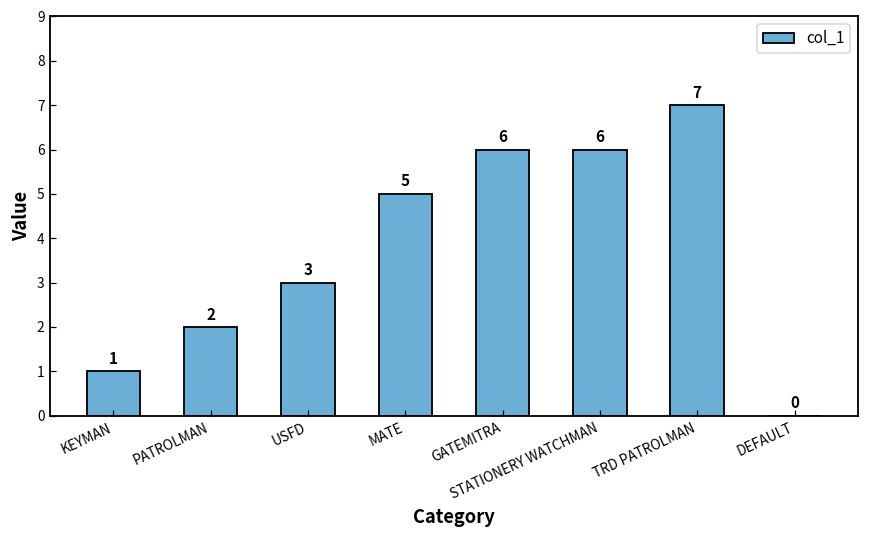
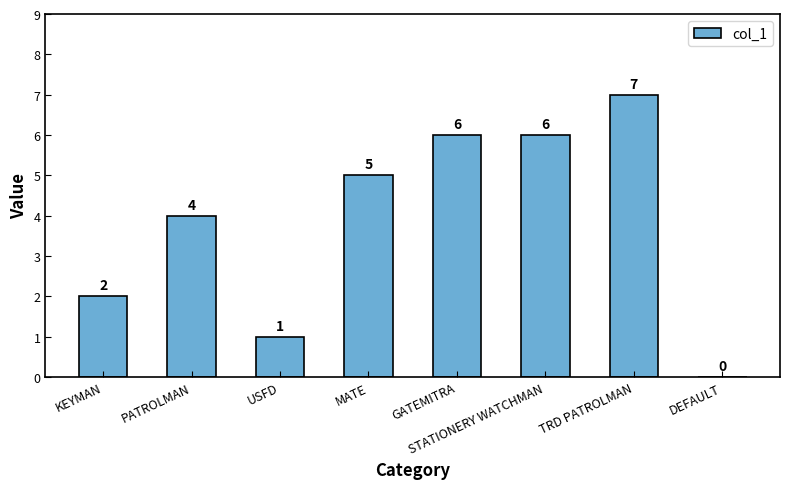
  {
-   "KEYMAN": 1,
-   "PATROLMAN": 2,
-   "USFD": 3,
+   "KEYMAN": 2,
+   "PATROLMAN": 4,
+   "USFD": 1,
    "MATE": 5,
    "GATEMITRA": 6,
    "STATIONERY WATCHMAN": 6,
    "TRD PATROLMAN": 7,
    "DEFAULT": 0
  }
